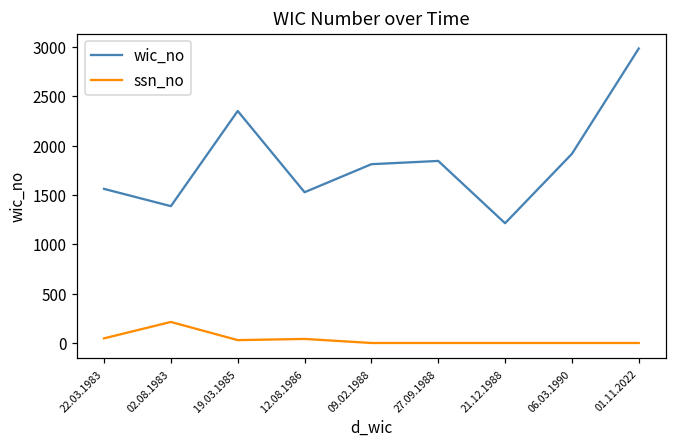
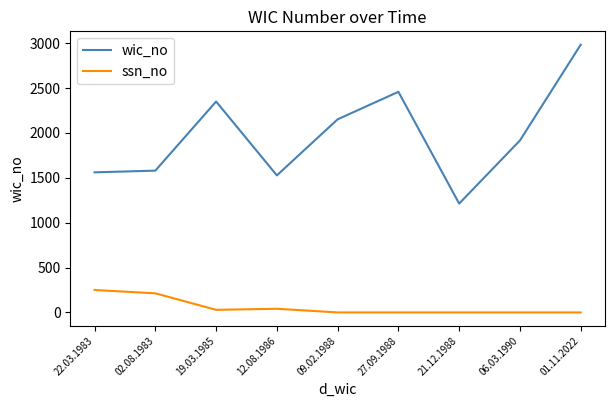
  {
    "wic_no": {
      "22.03.1983": 1600,
-     "02.08.1983": 1400,
+     "02.08.1983": 1600,
      "19.03.1985": 2400,
      "12.08.1986": 1500,
-     "09.02.1988": 1800,
-     "27.09.1988": 1800,
+     "09.02.1988": 2200,
+     "27.09.1988": 2500,
      "21.12.1988": 1200,
      "06.03.1990": 1900,
      "01.11.2022": 3000
    },
    "ssn_no": {
-     "22.03.1983": 0,
+     "22.03.1983": 300,
      "02.08.1983": 200,
      "19.03.1985": 0,
      "12.08.1986": 0,
      "09.02.1988": 0,
      "27.09.1988": 0,
      "21.12.1988": 0,
      "06.03.1990": 0,
      "01.11.2022": 0
    }
  }
